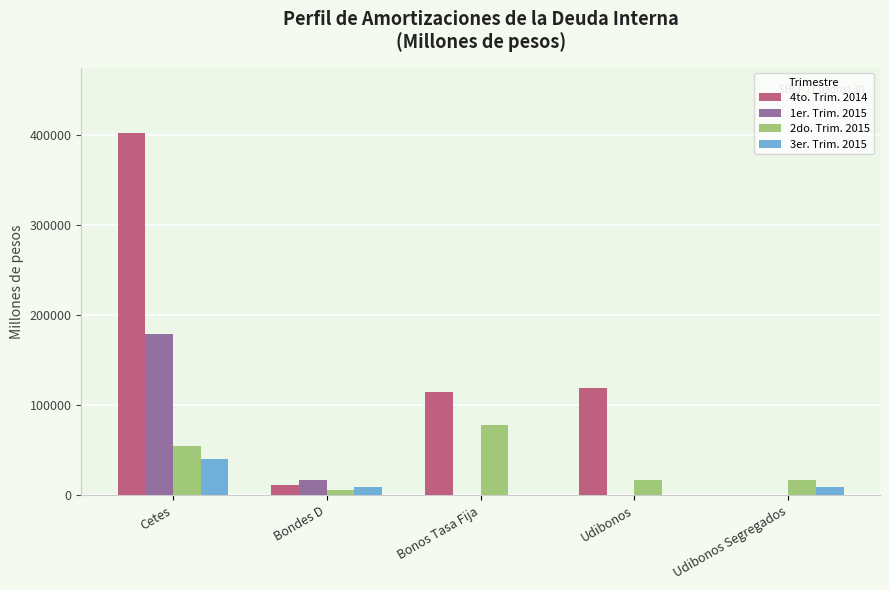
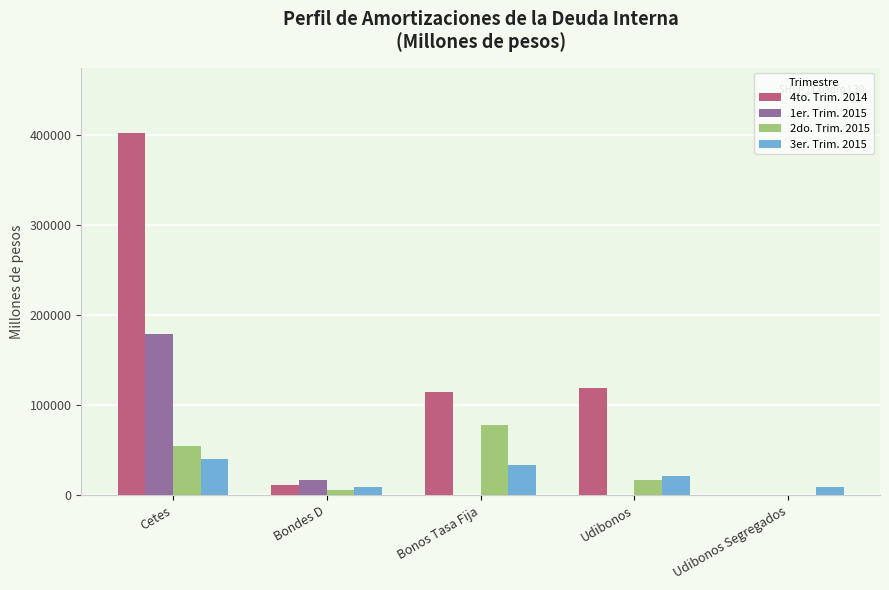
  {
    "2do. Trim. 2015": {
      "Cetes": 50000,
      "Bondes D": 10000,
      "Bonos Tasa Fija": 80000,
      "Udibonos": 20000,
-     "Udibonos Segregados": 20000
+     "Udibonos Segregados": 0
    },
    "3er. Trim. 2015": {
      "Cetes": 40000,
      "Bondes D": 10000,
-     "Bonos Tasa Fija": 0,
-     "Udibonos": 0,
+     "Bonos Tasa Fija": 30000,
+     "Udibonos": 20000,
      "Udibonos Segregados": 10000
    }
  }
